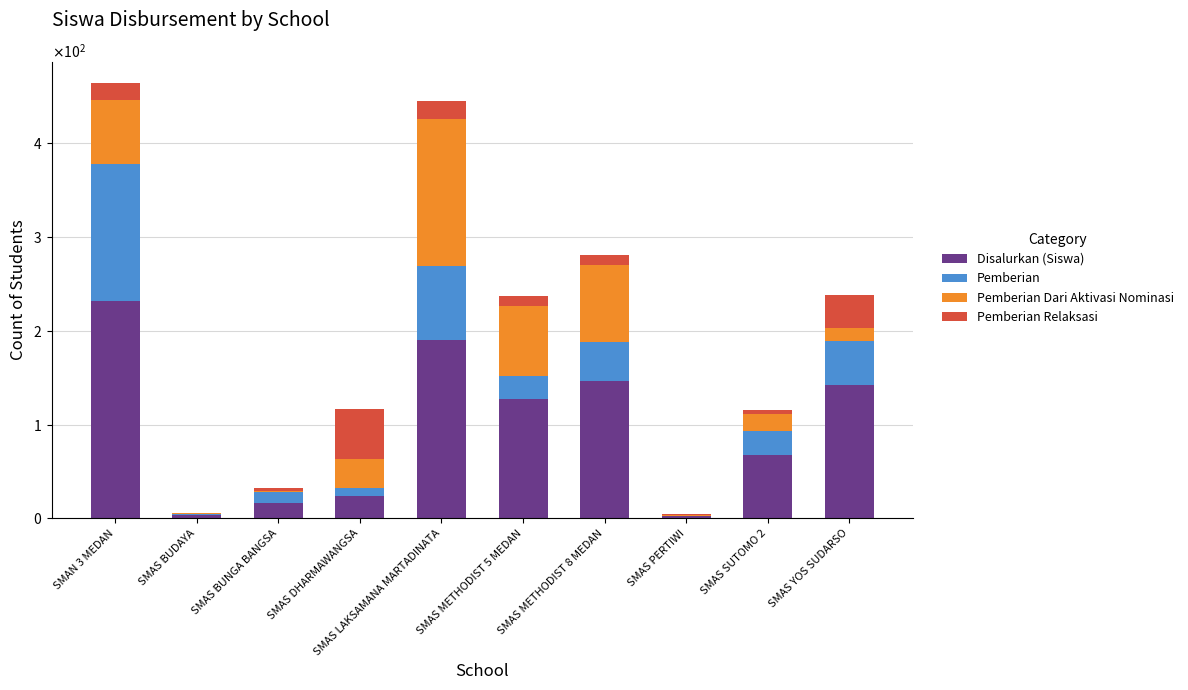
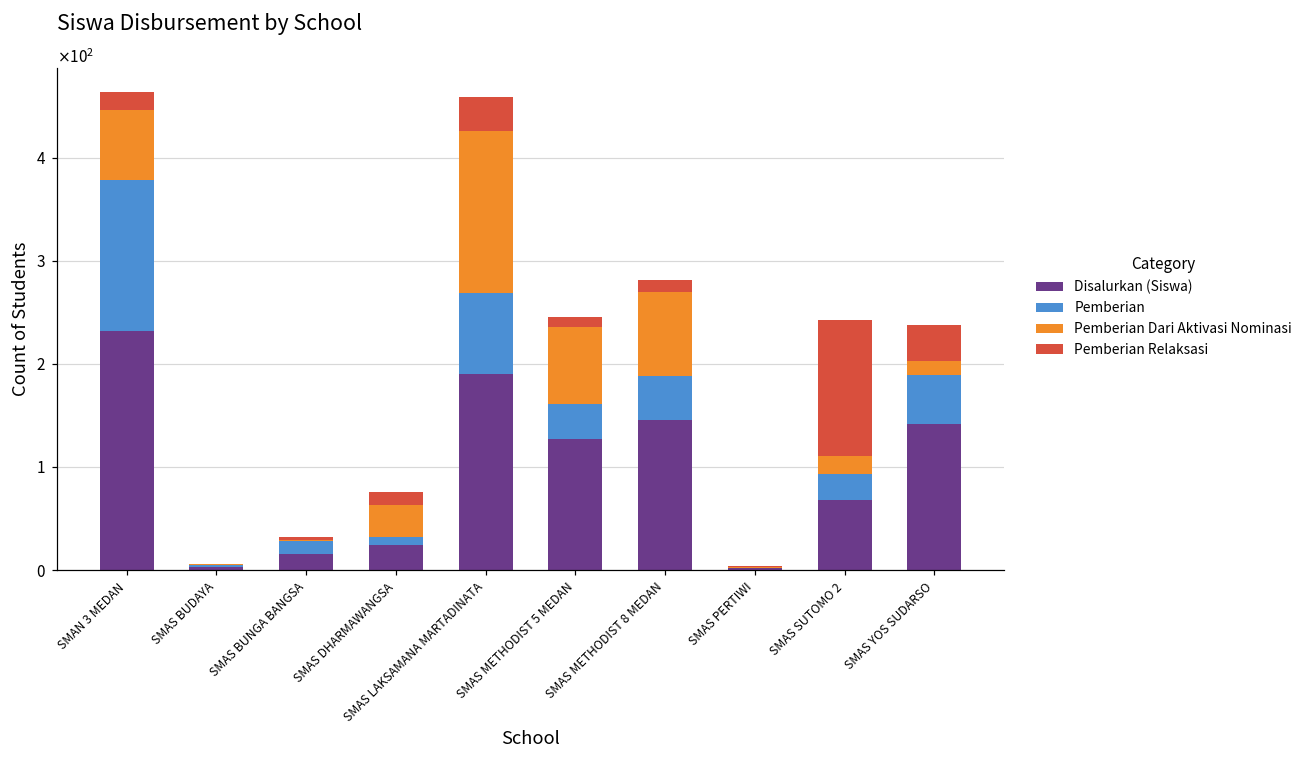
  {
    "Disalurkan (Siswa)": {
      "SMAN 3 MEDAN": 230,
      "SMAS BUDAYA": 0,
      "SMAS BUNGA BANGSA": 20,
      "SMAS DHARMAWANGSA": 20,
      "SMAS LAKSAMANA MARTADINATA": 190,
      "SMAS METHODIST 5 MEDAN": 130,
      "SMAS METHODIST 8 MEDAN": 150,
      "SMAS SUTOMO 2": 70,
      "SMAS YOS SUDARSO": 140
    },
    "Pemberian": {
      "SMAN 3 MEDAN": 150,
      "SMAS BUNGA BANGSA": 10,
      "SMAS DHARMAWANGSA": 10,
      "SMAS LAKSAMANA MARTADINATA": 80,
-     "SMAS METHODIST 5 MEDAN": 25,
+     "SMAS METHODIST 5 MEDAN": 34,
      "SMAS METHODIST 8 MEDAN": 40,
      "SMAS PERTIWI": 0,
      "SMAS SUTOMO 2": 30,
      "SMAS YOS SUDARSO": 50
    },
    "Pemberian Dari Aktivasi Nominasi": {
      "SMAN 3 MEDAN": 70,
      "SMAS DHARMAWANGSA": 30,
      "SMAS LAKSAMANA MARTADINATA": 160,
      "SMAS METHODIST 5 MEDAN": 80,
      "SMAS METHODIST 8 MEDAN": 80,
      "SMAS SUTOMO 2": 20,
      "SMAS YOS SUDARSO": 10
    },
    "Pemberian Relaksasi": {
      "SMAN 3 MEDAN": 20,
      "SMAS BUDAYA": 0,
      "SMAS BUNGA BANGSA": 0,
-     "SMAS DHARMAWANGSA": 50,
-     "SMAS LAKSAMANA MARTADINATA": 20,
+     "SMAS DHARMAWANGSA": 10,
+     "SMAS LAKSAMANA MARTADINATA": 30,
      "SMAS METHODIST 5 MEDAN": 10,
      "SMAS METHODIST 8 MEDAN": 10,
-     "SMAS SUTOMO 2": 10,
+     "SMAS SUTOMO 2": 130,
      "SMAS YOS SUDARSO": 40
    }
  }
